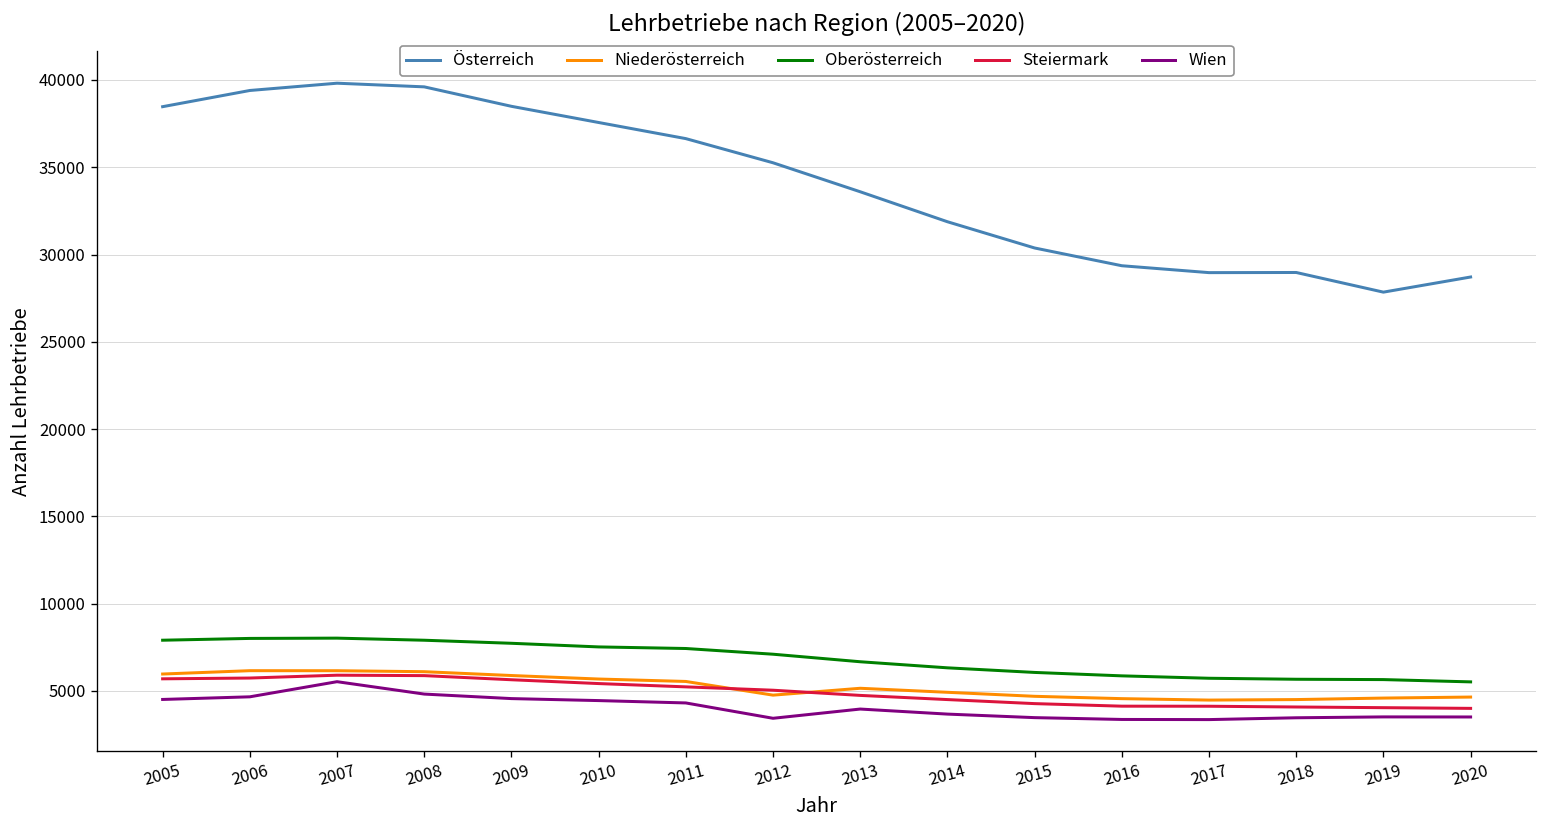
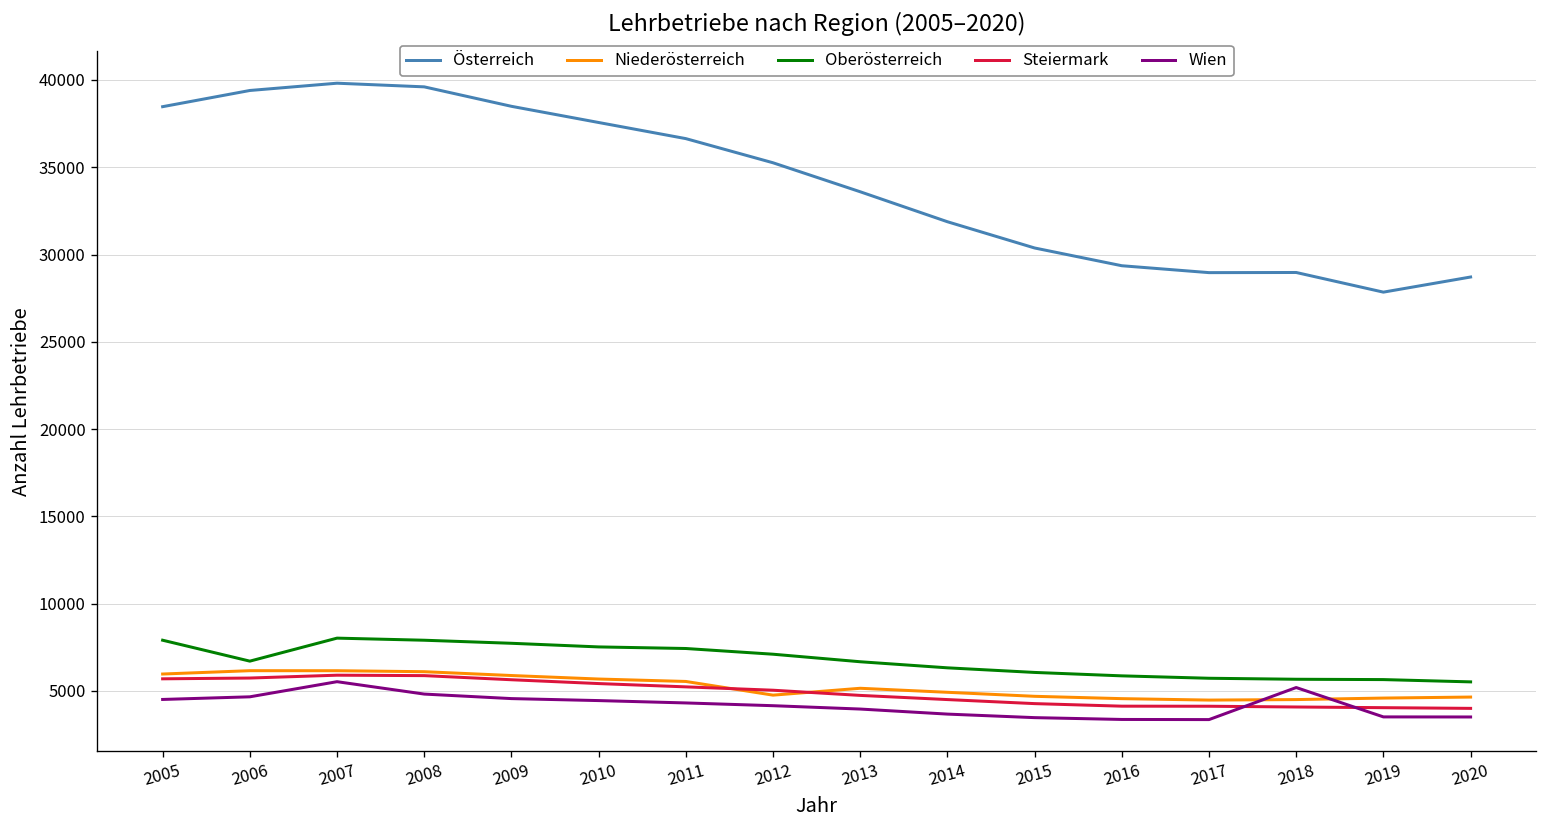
  {
    "Österreich": {
      "2005": 38500,
      "2006": 39400,
      "2007": 39800,
      "2008": 39600,
      "2009": 38500,
      "2010": 37600,
      "2011": 36600,
      "2012": 35300,
      "2013": 33600,
      "2014": 31900,
      "2015": 30400,
      "2016": 29400,
      "2017": 29000,
      "2018": 29000,
      "2019": 27800,
      "2020": 28700
    },
    "Niederösterreich": {
      "2005": 6000,
      "2006": 6200,
      "2007": 6200,
      "2008": 6100,
      "2009": 5900,
      "2010": 5700,
      "2011": 5500,
      "2012": 4800,
      "2013": 5100,
      "2014": 4900,
      "2015": 4700,
      "2016": 4600,
      "2017": 4500,
      "2018": 4500,
      "2019": 4600,
      "2020": 4600
    },
    "Oberösterreich": {
      "2005": 7900,
-     "2006": 8000,
+     "2006": 6700,
      "2007": 8000,
      "2008": 7900,
      "2009": 7700,
      "2010": 7500,
      "2011": 7400,
      "2012": 7100,
      "2013": 6700,
      "2014": 6300,
      "2015": 6100,
      "2016": 5900,
      "2017": 5700,
      "2018": 5700,
      "2019": 5600,
      "2020": 5500
    },
    "Steiermark": {
      "2005": 5700,
      "2006": 5700,
      "2007": 5900,
      "2008": 5900,
      "2009": 5600,
      "2010": 5400,
      "2011": 5200,
      "2012": 5000,
      "2013": 4700,
      "2014": 4500,
      "2015": 4300,
      "2016": 4100,
      "2017": 4100,
      "2018": 4100,
      "2019": 4000,
      "2020": 4000
    },
    "Wien": {
      "2005": 4500,
      "2006": 4700,
      "2007": 5500,
      "2008": 4800,
      "2009": 4600,
      "2010": 4400,
      "2011": 4300,
-     "2012": 3400,
+     "2012": 4100,
      "2013": 4000,
      "2014": 3700,
      "2015": 3500,
      "2016": 3400,
      "2017": 3400,
-     "2018": 3500,
+     "2018": 5200,
      "2019": 3500,
      "2020": 3500
    }
  }
